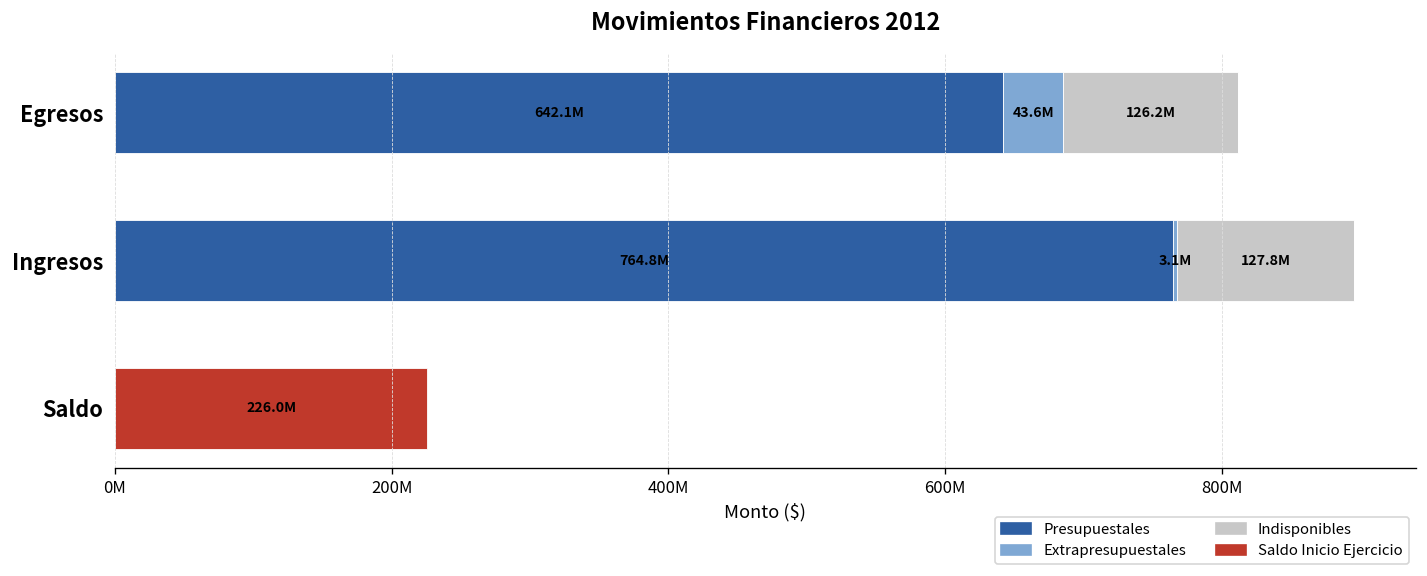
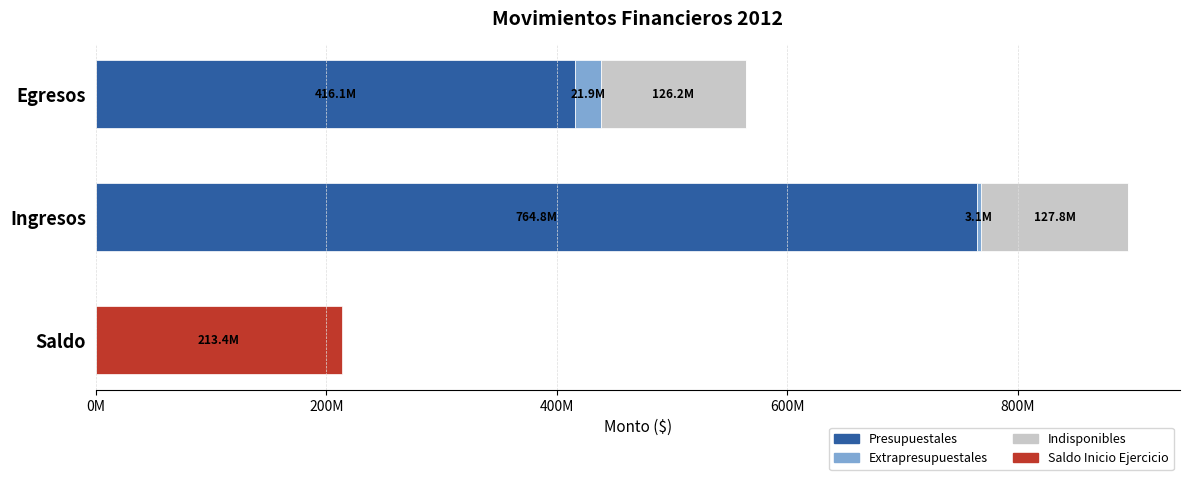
  {
    "Presupuestales": {
-     "Egresos": "642.1M",
+     "Egresos": "416.1M",
      "Ingresos": "764.8M"
    },
    "Extrapresupuestales": {
-     "Egresos": "43.6M",
+     "Egresos": "21.9M",
      "Ingresos": "3.1M"
    },
    "Indisponibles": {
      "Egresos": "126.2M",
      "Ingresos": "127.8M"
    },
    "Saldo Inicio Ejercicio": {
-     "Saldo": "226.0M"
+     "Saldo": "213.4M"
    }
  }
